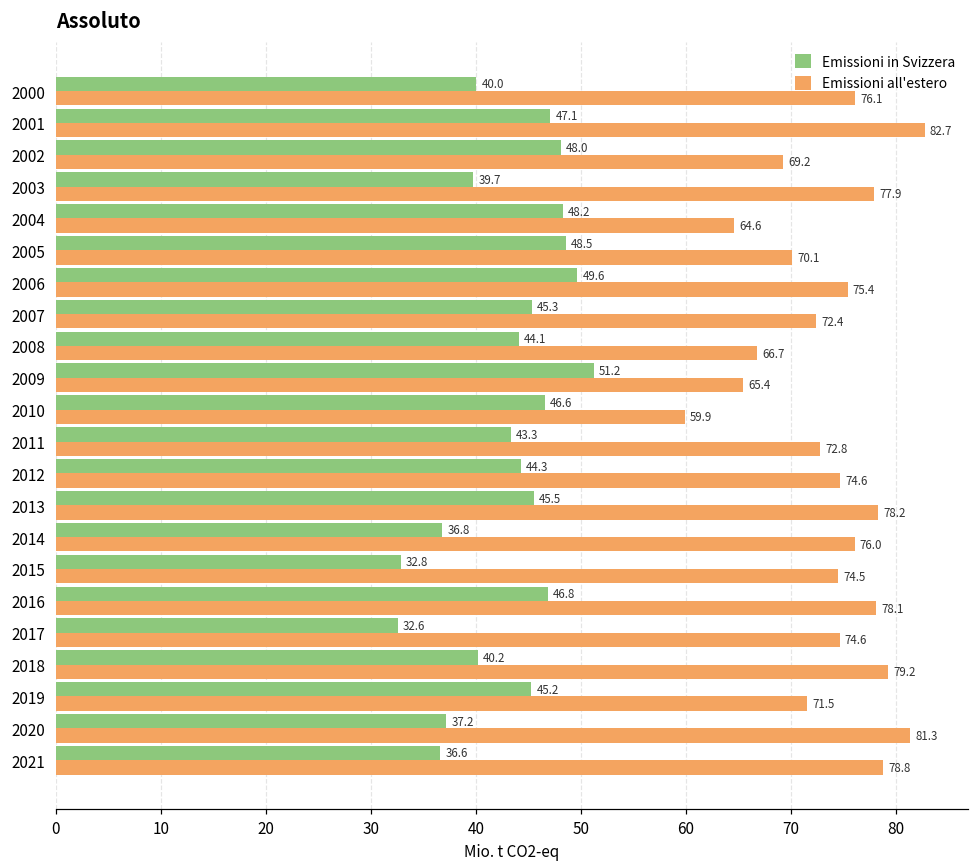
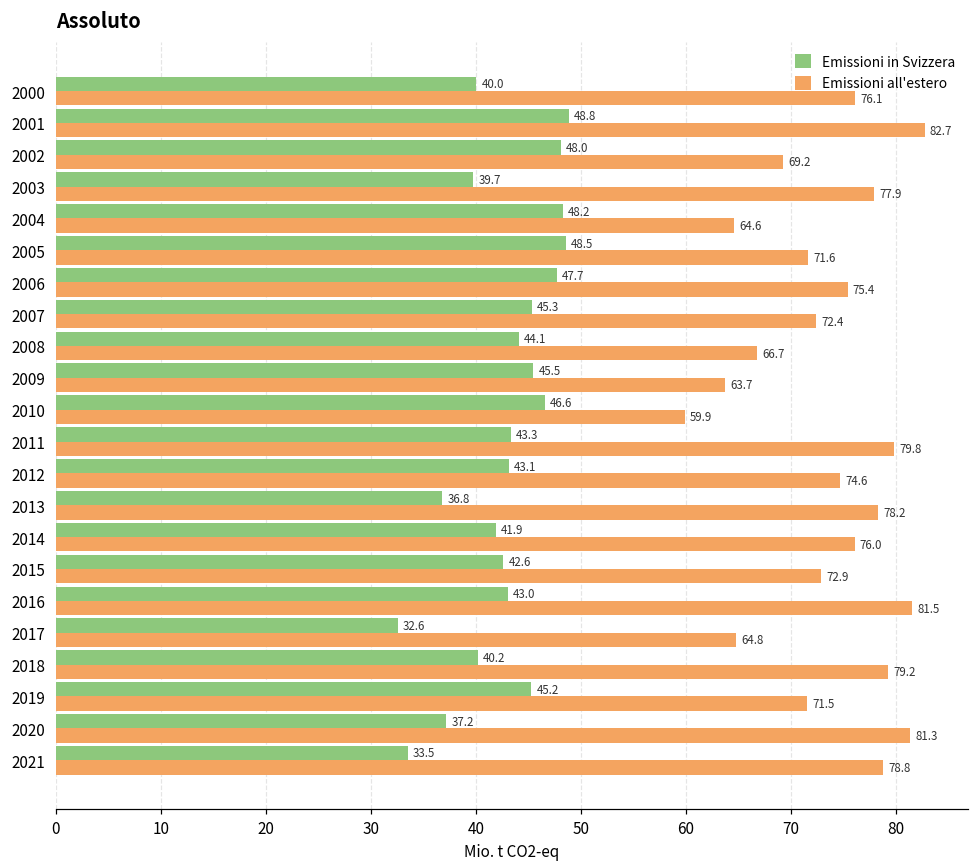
  {
    "Emissioni in Svizzera": {
      "2000": 40.0,
-     "2001": 47.1,
+     "2001": 48.8,
      "2002": 48.0,
      "2003": 39.7,
      "2004": 48.2,
      "2005": 48.5,
-     "2006": 49.6,
+     "2006": 47.7,
      "2007": 45.3,
      "2008": 44.1,
-     "2009": 51.2,
+     "2009": 45.5,
      "2010": 46.6,
      "2011": 43.3,
-     "2012": 44.3,
-     "2013": 45.5,
-     "2014": 36.8,
-     "2015": 32.8,
-     "2016": 46.8,
+     "2012": 43.1,
+     "2013": 36.8,
+     "2014": 41.9,
+     "2015": 42.6,
+     "2016": 43.0,
      "2017": 32.6,
      "2018": 40.2,
      "2019": 45.2,
      "2020": 37.2,
-     "2021": 36.6
+     "2021": 33.5
    },
    "Emissioni all'estero": {
      "2000": 76.1,
      "2001": 82.7,
      "2002": 69.2,
      "2003": 77.9,
      "2004": 64.6,
-     "2005": 70.1,
+     "2005": 71.6,
      "2006": 75.4,
      "2007": 72.4,
      "2008": 66.7,
-     "2009": 65.4,
+     "2009": 63.7,
      "2010": 59.9,
-     "2011": 72.8,
+     "2011": 79.8,
      "2012": 74.6,
      "2013": 78.2,
      "2014": 76.0,
-     "2015": 74.5,
-     "2016": 78.1,
-     "2017": 74.6,
+     "2015": 72.9,
+     "2016": 81.5,
+     "2017": 64.8,
      "2018": 79.2,
      "2019": 71.5,
      "2020": 81.3,
      "2021": 78.8
    }
  }
